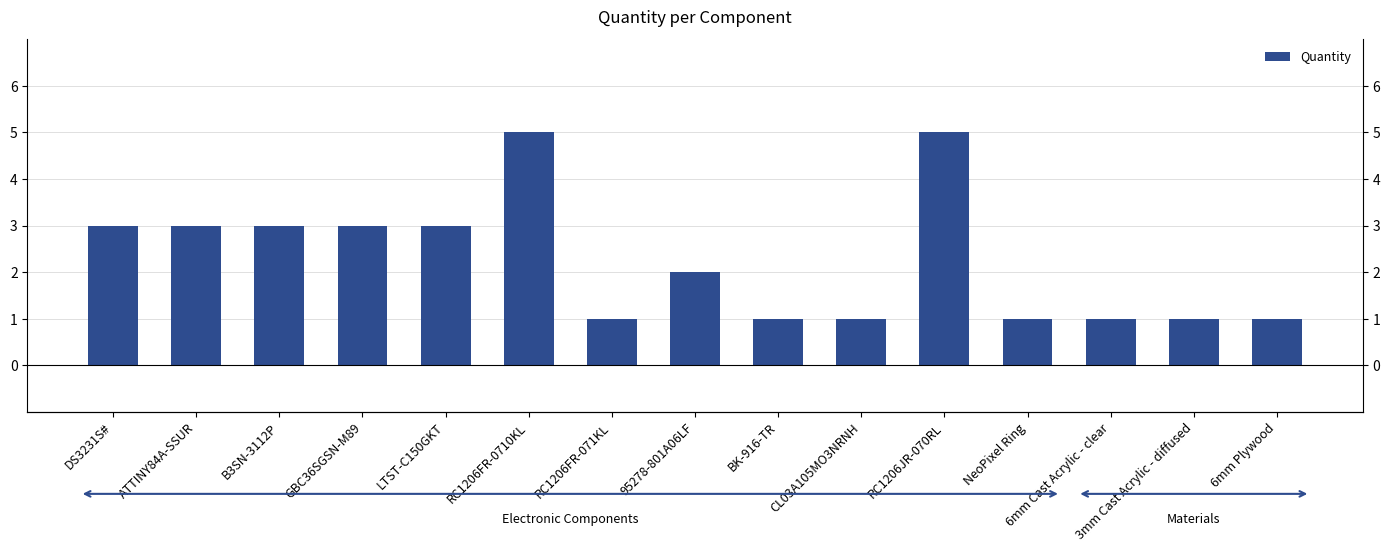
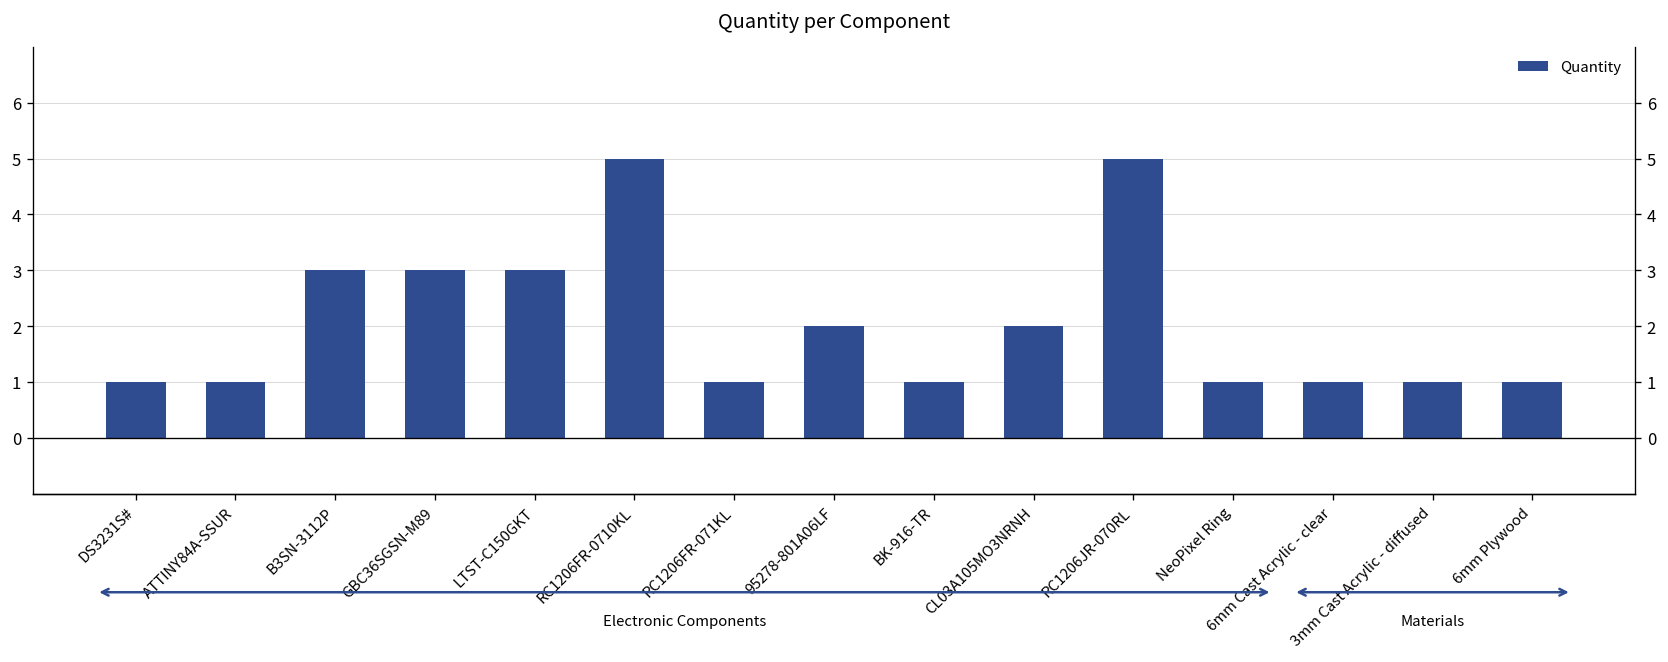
  {
-   "DS3231S#": 3,
-   "ATTINY84A-SSUR": 3,
+   "DS3231S#": 1,
+   "ATTINY84A-SSUR": 1,
    "B3SN-3112P": 3,
    "GBC36SGSN-M89": 3,
    "LTST-C150GKT": 3,
    "RC1206FR-0710KL": 5,
    "RC1206FR-071KL": 1,
    "95278-801A06LF": 2,
    "BK-916-TR": 1,
-   "CL03A105MO3NRNH": 1,
+   "CL03A105MO3NRNH": 2,
    "RC1206JR-070RL": 5,
    "NeoPixel Ring": 1,
    "6mm Cast Acrylic - clear": 1,
    "3mm Cast Acrylic - diffused": 1,
    "6mm Plywood": 1
  }
